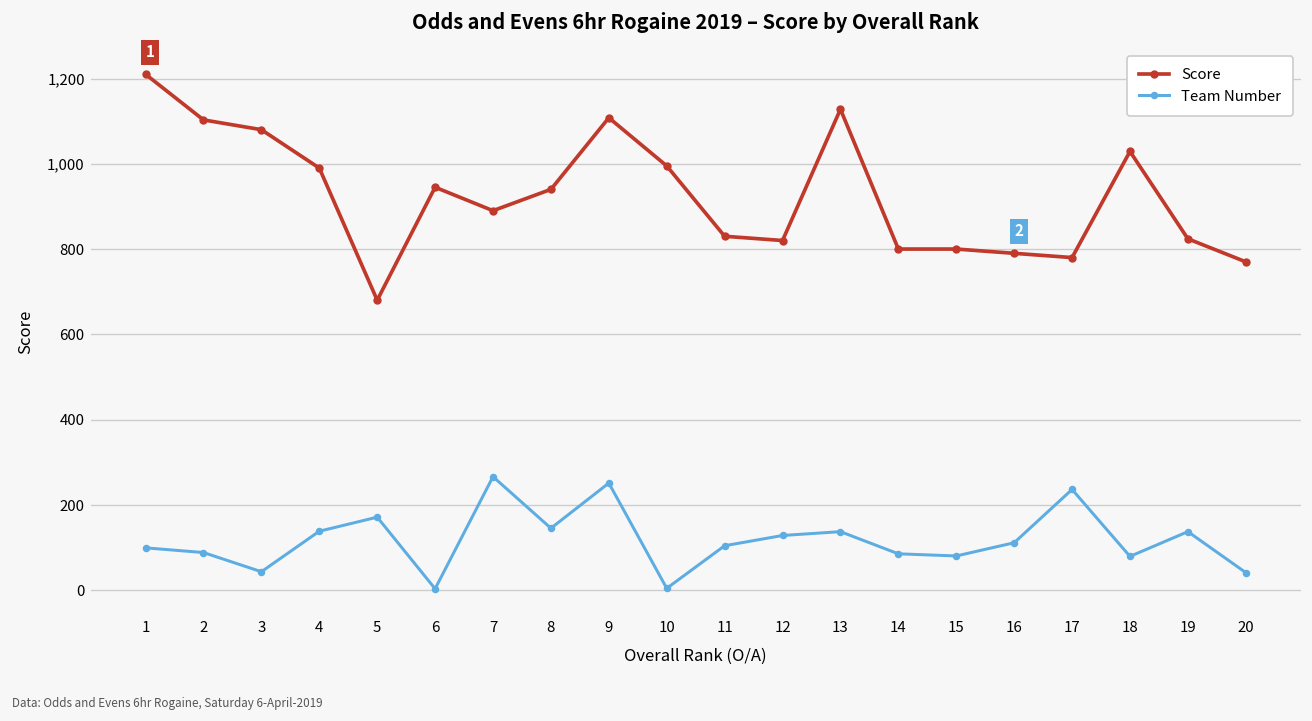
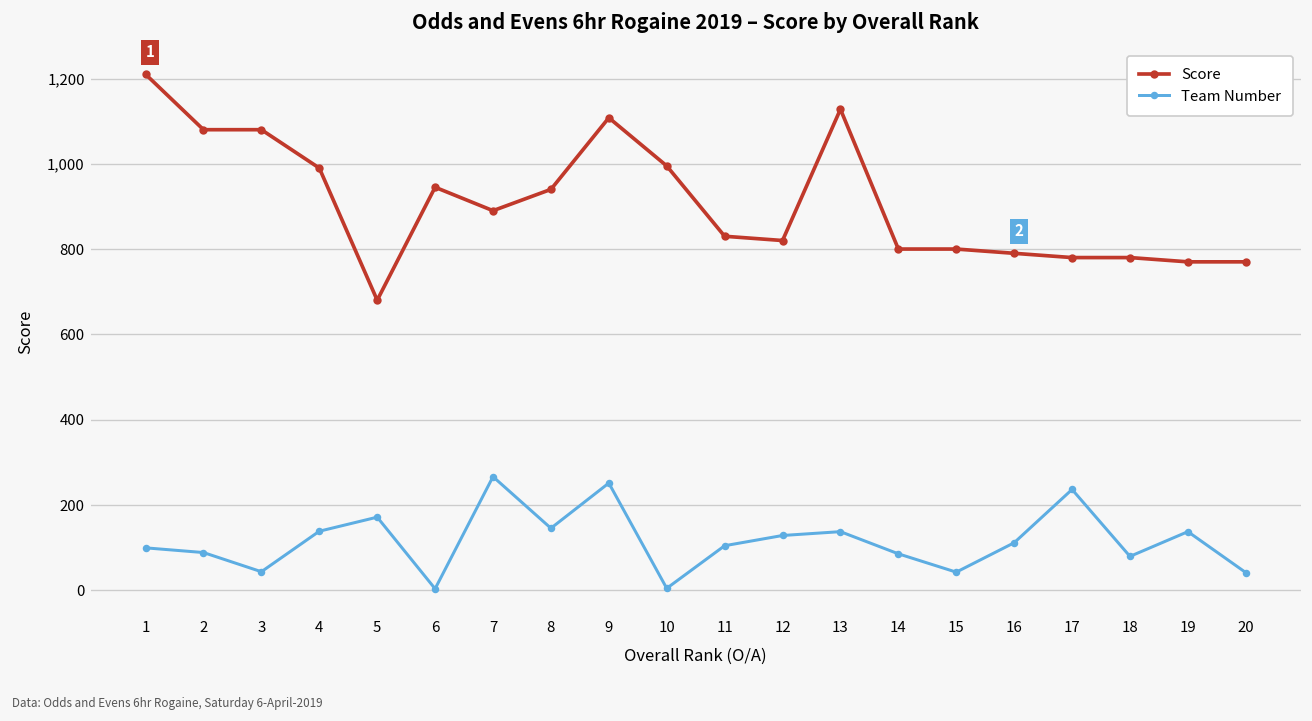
  {
    "Score": {
-     "2": "1,100",
+     "2": "1,080",
      "3": "1,080",
      "4": "990",
      "5": "680",
      "6": "950",
      "7": "890",
      "8": "940",
      "9": "1,110",
      "10": "1,000",
      "11": "830",
      "12": "820",
      "13": "1,130",
      "14": "800",
      "15": "800",
      "17": "780",
-     "18": "1,030",
-     "19": "820",
+     "18": "780",
+     "19": "770",
      "20": "770"
    },
    "Team Number": {
      "1": "100",
      "2": "90",
      "3": "40",
      "4": "140",
      "5": "170",
      "6": "0",
      "7": "270",
      "8": "150",
      "9": "250",
      "10": "0",
      "11": "100",
      "12": "130",
      "13": "140",
      "14": "90",
-     "15": "80",
+     "15": "40",
      "16": "110",
      "17": "240",
      "18": "80",
      "19": "140",
      "20": "40"
    }
  }
